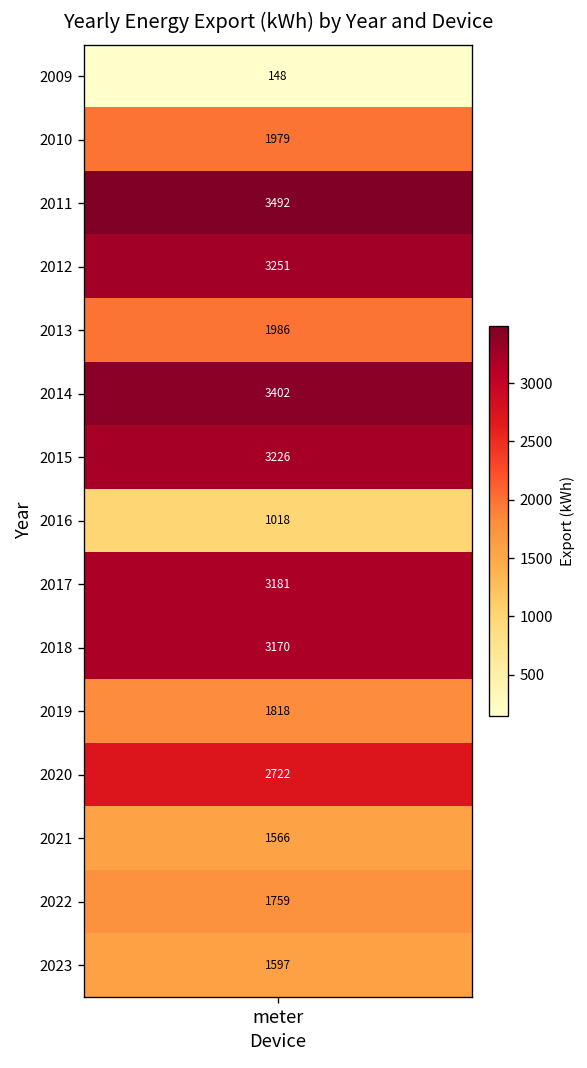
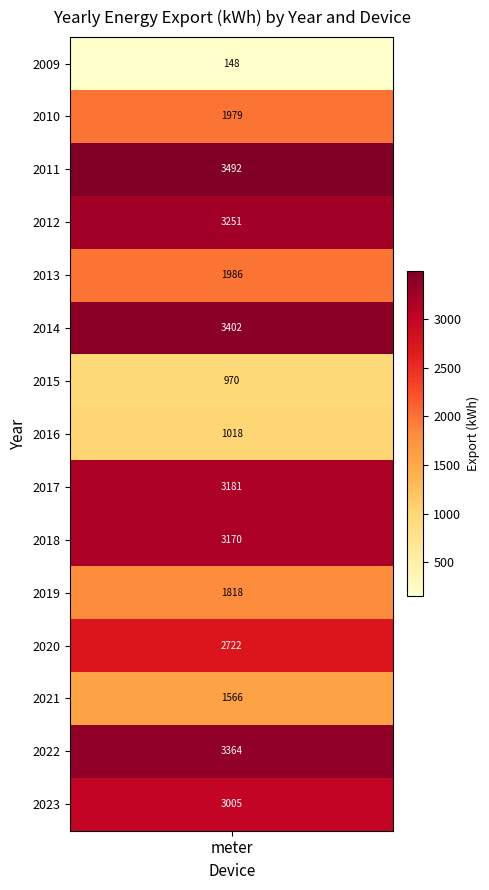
  {
    "2009": {
      "meter": 148
    },
    "2010": {
      "meter": 1979
    },
    "2011": {
      "meter": 3492
    },
    "2012": {
      "meter": 3251
    },
    "2013": {
      "meter": 1986
    },
    "2014": {
      "meter": 3402
    },
    "2015": {
-     "meter": 3226
+     "meter": 970
    },
    "2016": {
      "meter": 1018
    },
    "2017": {
      "meter": 3181
    },
    "2018": {
      "meter": 3170
    },
    "2019": {
      "meter": 1818
    },
    "2020": {
      "meter": 2722
    },
    "2021": {
      "meter": 1566
    },
    "2022": {
-     "meter": 1759
+     "meter": 3364
    },
    "2023": {
-     "meter": 1597
+     "meter": 3005
    }
  }
